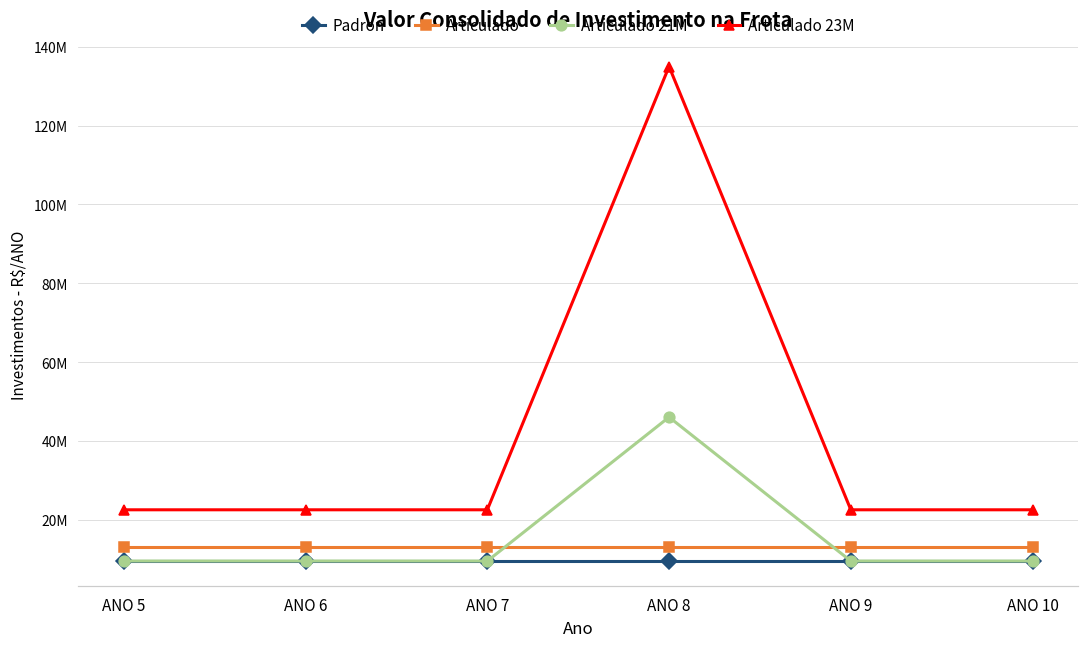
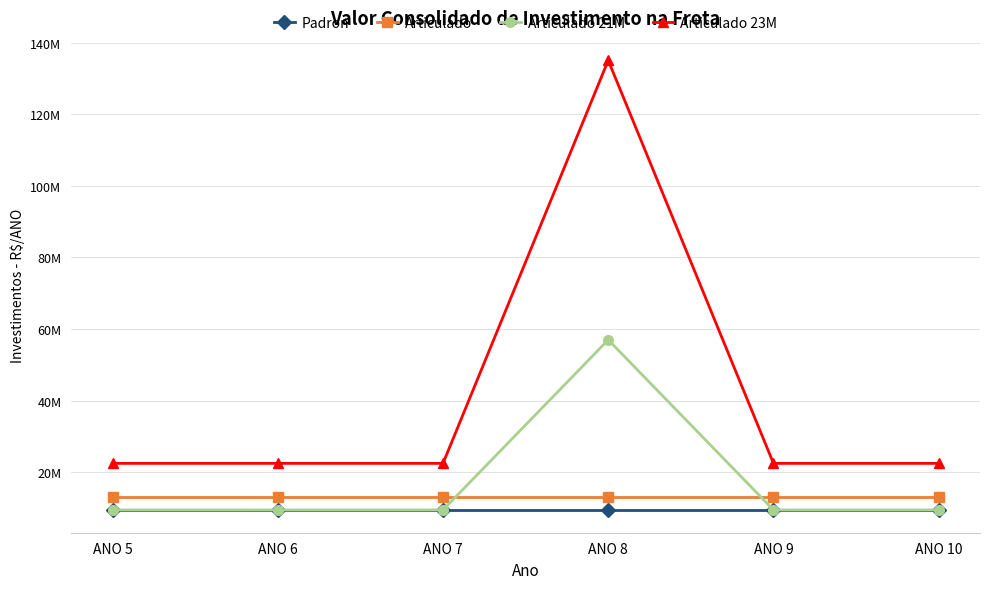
  {
    "Padron": {
      "ANO 8": 9000000
    },
    "Articulado": {
      "ANO 5": 13000000,
      "ANO 6": 13000000,
      "ANO 7": 13000000,
      "ANO 8": 13000000,
      "ANO 9": 13000000,
      "ANO 10": 13000000
    },
    "Articulado 21M": {
-     "ANO 8": 46000000
+     "ANO 8": 57000000
    },
    "Articulado 23M": {
      "ANO 5": 23000000,
      "ANO 6": 23000000,
      "ANO 7": 23000000,
      "ANO 8": 135000000,
      "ANO 9": 23000000,
      "ANO 10": 23000000
    }
  }
